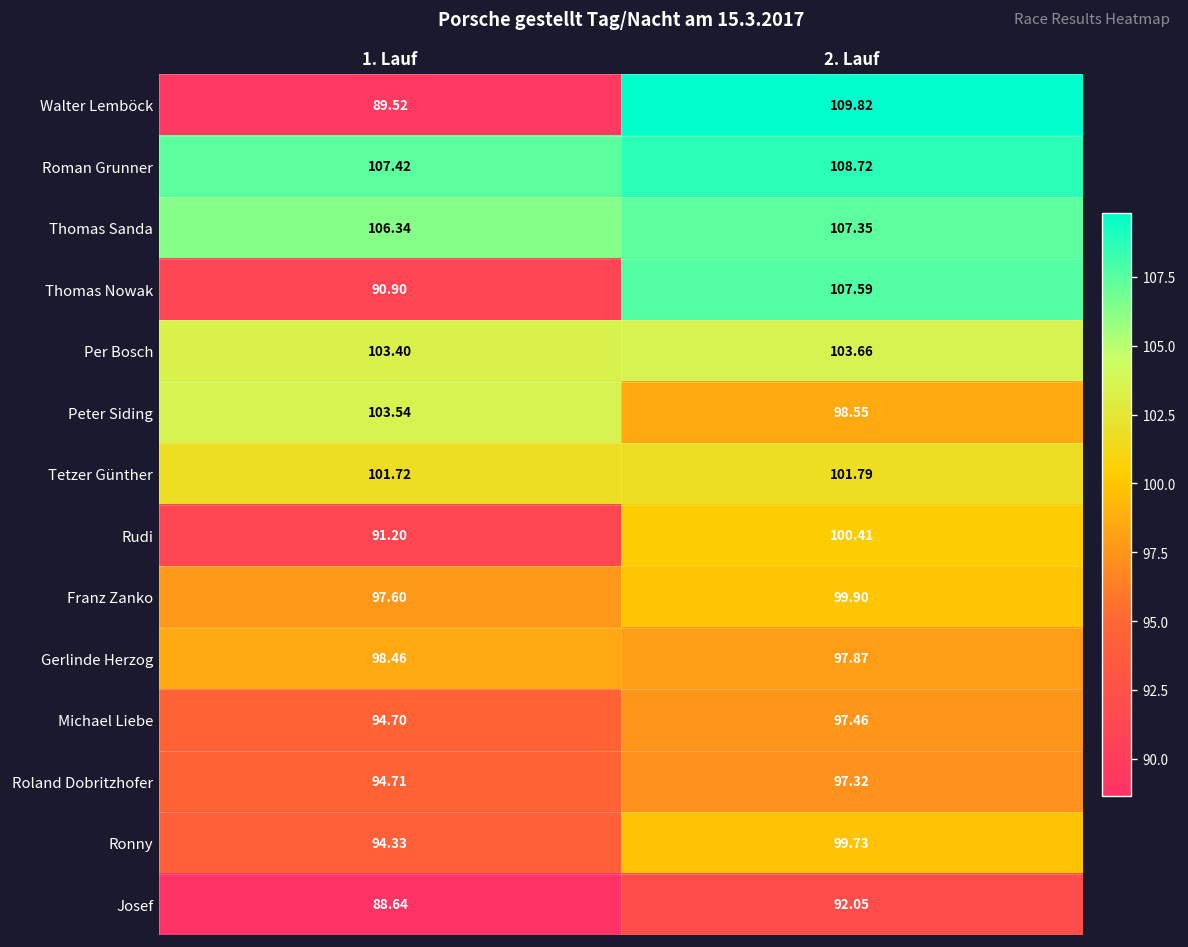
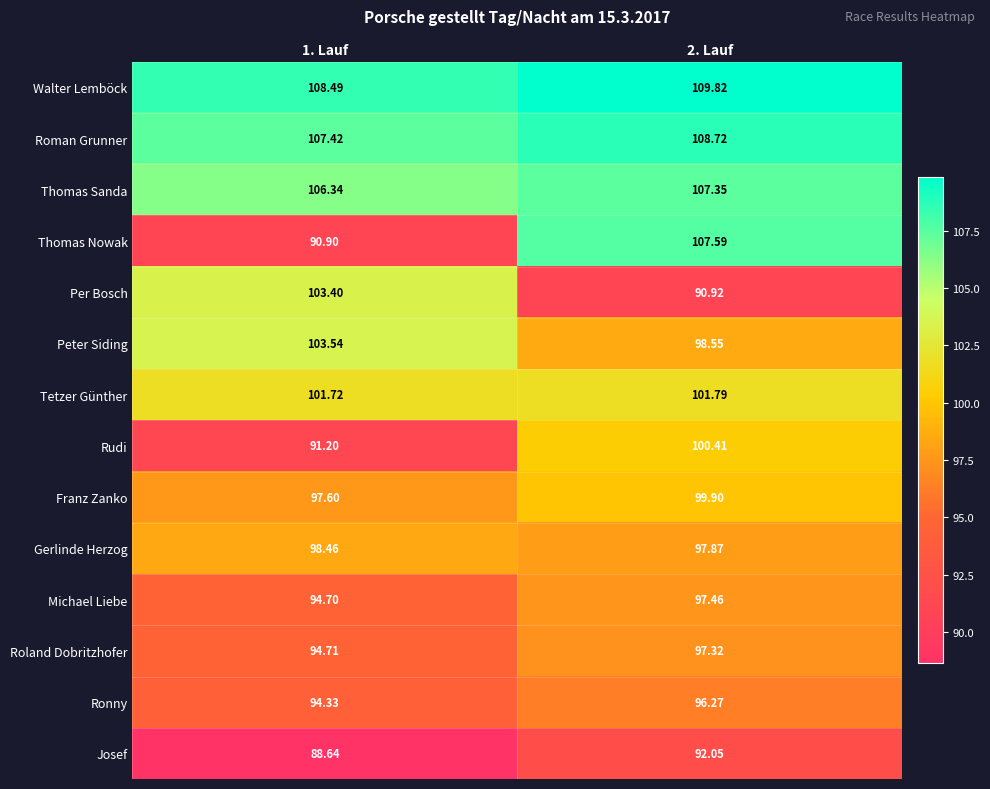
  {
    "Walter Lemböck": {
-     "1. Lauf": 89.52,
+     "1. Lauf": 108.49,
      "2. Lauf": 109.82
    },
    "Roman Grunner": {
      "1. Lauf": 107.42,
      "2. Lauf": 108.72
    },
    "Thomas Sanda": {
      "1. Lauf": 106.34,
      "2. Lauf": 107.35
    },
    "Thomas Nowak": {
      "1. Lauf": 90.90,
      "2. Lauf": 107.59
    },
    "Per Bosch": {
      "1. Lauf": 103.40,
-     "2. Lauf": 103.66
+     "2. Lauf": 90.92
    },
    "Peter Siding": {
      "1. Lauf": 103.54,
      "2. Lauf": 98.55
    },
    "Tetzer Günther": {
      "1. Lauf": 101.72,
      "2. Lauf": 101.79
    },
    "Rudi": {
      "1. Lauf": 91.20,
      "2. Lauf": 100.41
    },
    "Franz Zanko": {
      "1. Lauf": 97.60,
      "2. Lauf": 99.90
    },
    "Gerlinde Herzog": {
      "1. Lauf": 98.46,
      "2. Lauf": 97.87
    },
    "Michael Liebe": {
      "1. Lauf": 94.70,
      "2. Lauf": 97.46
    },
    "Roland Dobritzhofer": {
      "1. Lauf": 94.71,
      "2. Lauf": 97.32
    },
    "Ronny": {
      "1. Lauf": 94.33,
-     "2. Lauf": 99.73
+     "2. Lauf": 96.27
    },
    "Josef": {
      "1. Lauf": 88.64,
      "2. Lauf": 92.05
    }
  }
